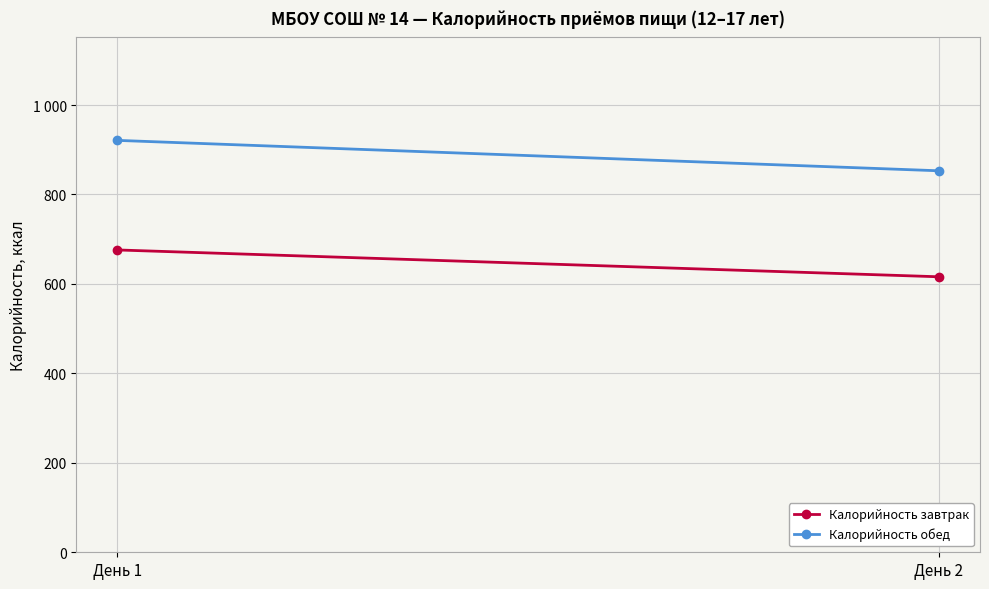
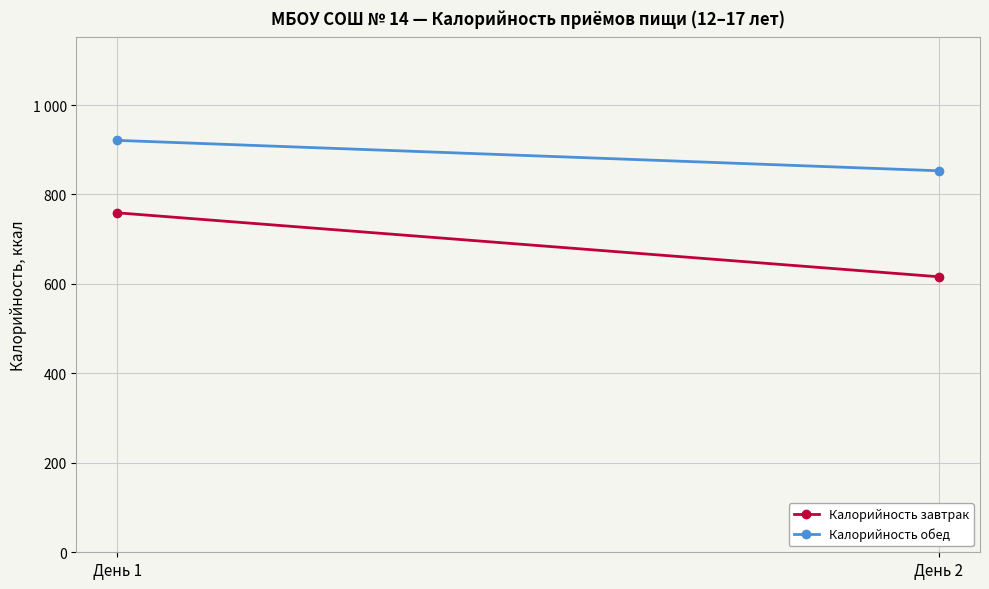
  {
    "Калорийность завтрак": {
-     "День 1": 680,
+     "День 1": 760,
      "День 2": 620
    },
    "Калорийность обед": {
      "День 1": 920,
      "День 2": 850
    }
  }
